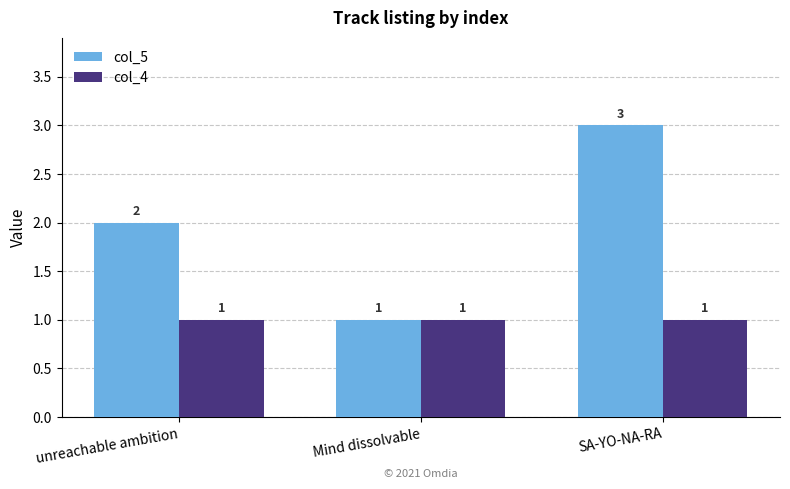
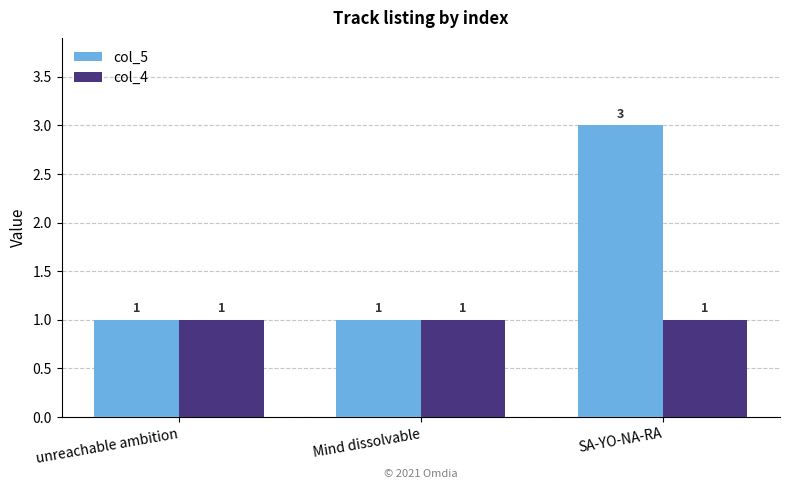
  {
    "col_5": {
-     "unreachable ambition": 2,
+     "unreachable ambition": 1,
      "Mind dissolvable": 1,
      "SA-YO-NA-RA": 3
    },
    "col_4": {
      "unreachable ambition": 1,
      "Mind dissolvable": 1,
      "SA-YO-NA-RA": 1
    }
  }
